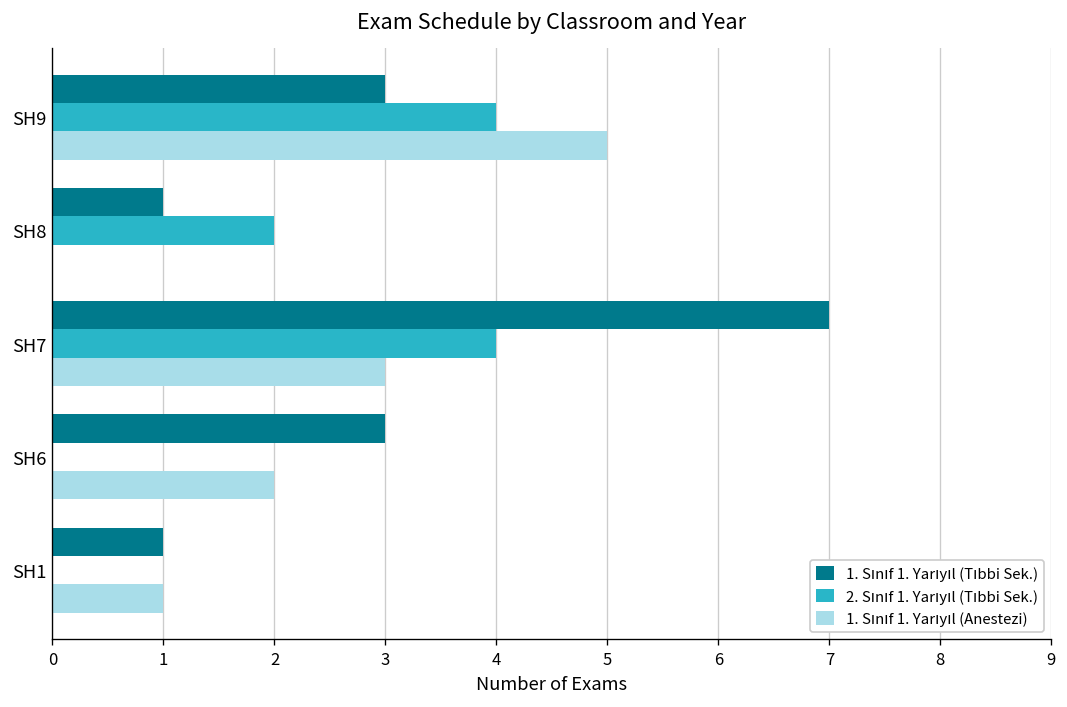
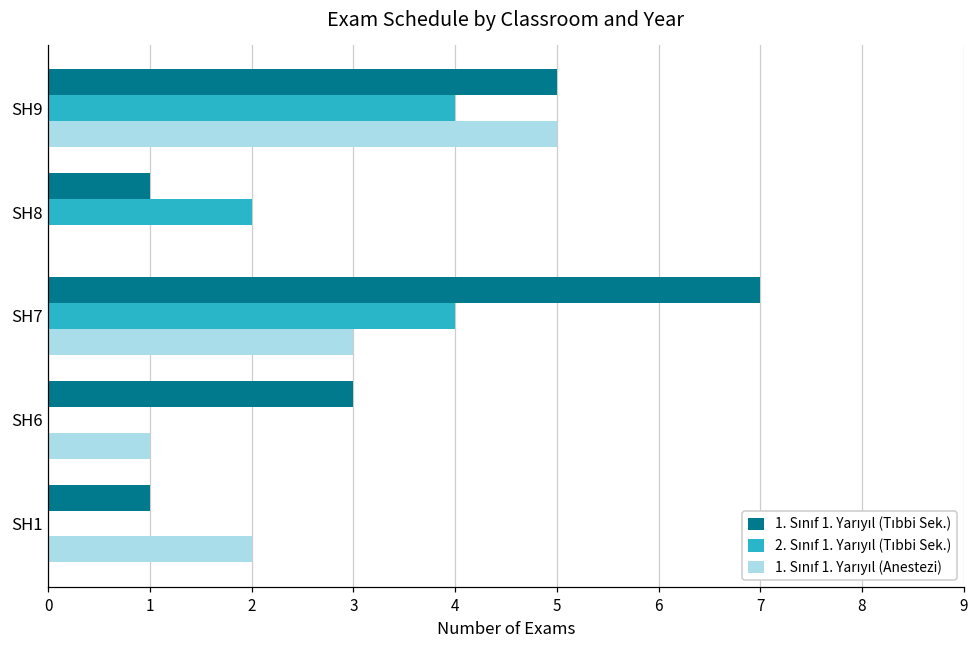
  {
    "1. Sınıf 1. Yarıyıl (Tıbbi Sek.)": {
-     "SH9": 3,
+     "SH9": 5,
      "SH8": 1,
      "SH7": 7,
      "SH6": 3,
      "SH1": 1
    },
    "2. Sınıf 1. Yarıyıl (Tıbbi Sek.)": {
      "SH9": 4,
      "SH8": 2,
      "SH7": 4,
      "SH6": 0,
      "SH1": 0
    },
    "1. Sınıf 1. Yarıyıl (Anestezi)": {
      "SH9": 5,
      "SH8": 0,
      "SH7": 3,
-     "SH6": 2,
-     "SH1": 1
+     "SH6": 1,
+     "SH1": 2
    }
  }
